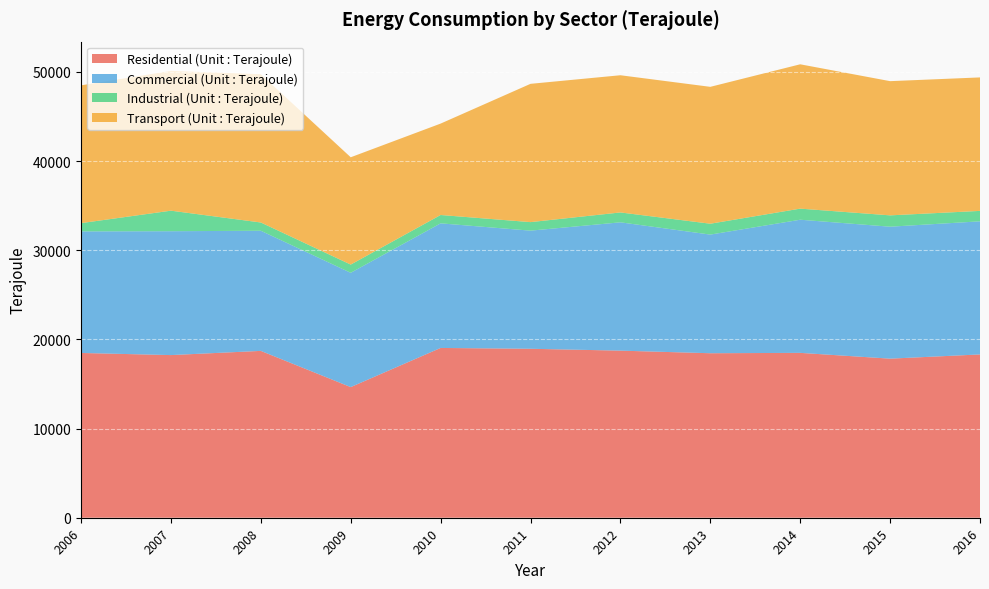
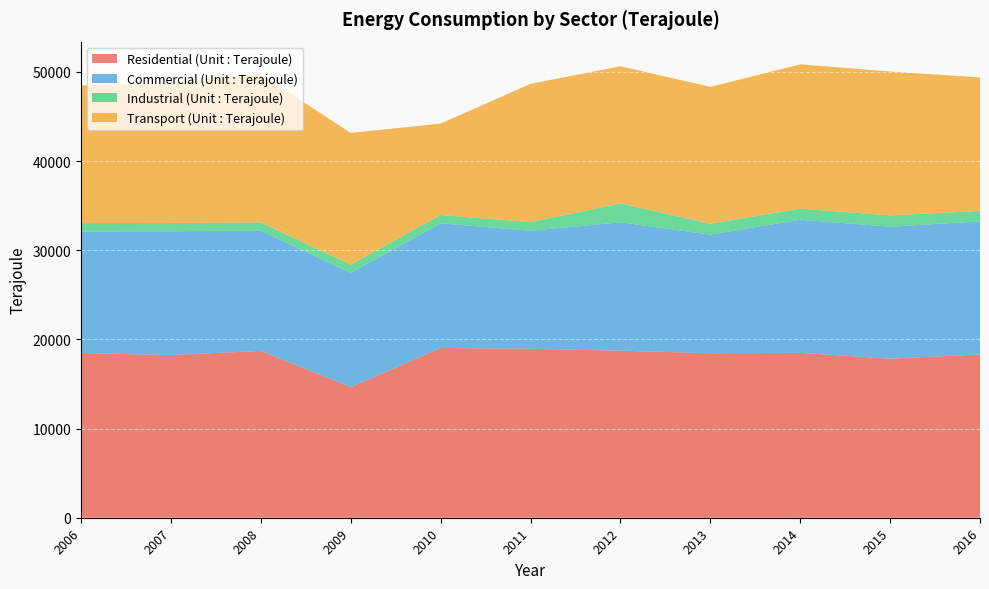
  {
    "Residential (Unit : Terajoule)": {
      "2006": 18000,
      "2007": 18000,
      "2008": 19000,
      "2009": 15000,
      "2010": 19000,
      "2011": 19000,
      "2012": 19000,
      "2013": 18000,
      "2014": 18000,
      "2015": 18000,
      "2016": 18000
    },
    "Commercial (Unit : Terajoule)": {
      "2006": 14000,
      "2007": 14000,
      "2008": 13000,
      "2009": 13000,
      "2010": 14000,
      "2011": 13000,
      "2012": 14000,
      "2013": 13000,
      "2014": 15000,
      "2015": 15000,
      "2016": 15000
    },
    "Industrial (Unit : Terajoule)": {
      "2006": 1000,
-     "2007": 2000,
+     "2007": 1000,
      "2008": 1000,
      "2009": 1000,
      "2010": 1000,
      "2011": 1000,
-     "2012": 1000,
+     "2012": 2000,
      "2013": 1000,
      "2014": 1000,
      "2015": 1000,
      "2016": 1000
    },
    "Transport (Unit : Terajoule)": {
      "2006": 15000,
-     "2009": 12000,
+     "2009": 15000,
      "2010": 10000,
      "2011": 16000,
      "2012": 15000,
      "2013": 15000,
      "2014": 16000,
-     "2015": 15000,
+     "2015": 16000,
      "2016": 15000
    }
  }
